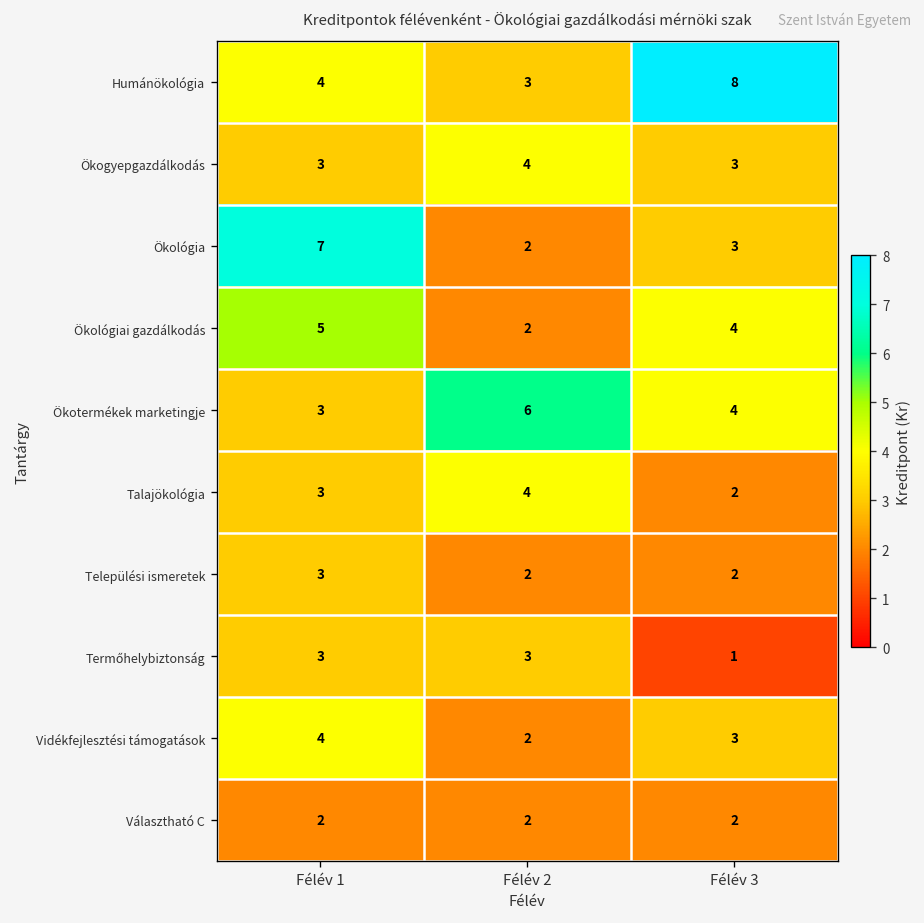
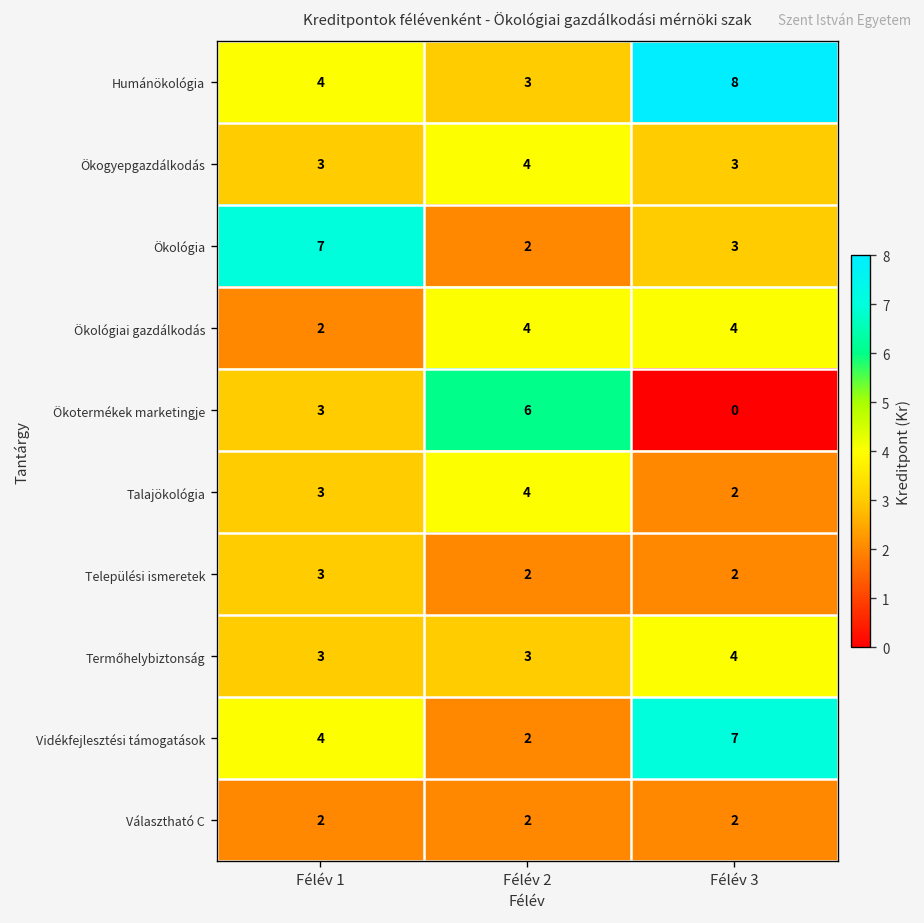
  {
    "Humánökológia": {
      "Félév 1": 4,
      "Félév 2": 3,
      "Félév 3": 8
    },
    "Ökogyepgazdálkodás": {
      "Félév 1": 3,
      "Félév 2": 4,
      "Félév 3": 3
    },
    "Ökológia": {
      "Félév 1": 7,
      "Félév 2": 2,
      "Félév 3": 3
    },
    "Ökológiai gazdálkodás": {
-     "Félév 1": 5,
-     "Félév 2": 2,
+     "Félév 1": 2,
+     "Félév 2": 4,
      "Félév 3": 4
    },
    "Ökotermékek marketingje": {
      "Félév 1": 3,
      "Félév 2": 6,
-     "Félév 3": 4
+     "Félév 3": 0
    },
    "Talajökológia": {
      "Félév 1": 3,
      "Félév 2": 4,
      "Félév 3": 2
    },
    "Települési ismeretek": {
      "Félév 1": 3,
      "Félév 2": 2,
      "Félév 3": 2
    },
    "Termőhelybiztonság": {
      "Félév 1": 3,
      "Félév 2": 3,
-     "Félév 3": 1
+     "Félév 3": 4
    },
    "Vidékfejlesztési támogatások": {
      "Félév 1": 4,
      "Félév 2": 2,
-     "Félév 3": 3
+     "Félév 3": 7
    },
    "Választható C": {
      "Félév 1": 2,
      "Félév 2": 2,
      "Félév 3": 2
    }
  }
